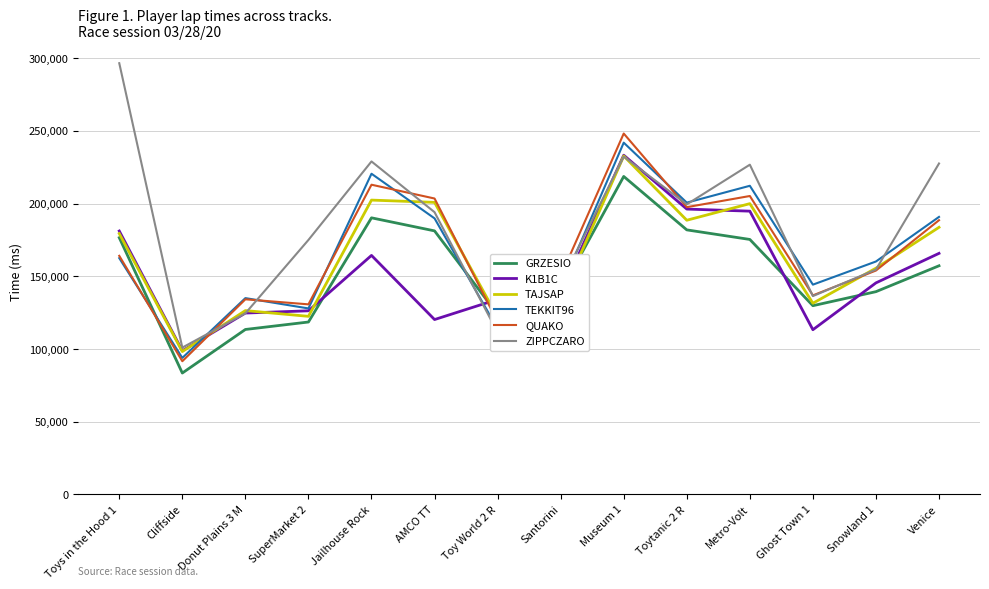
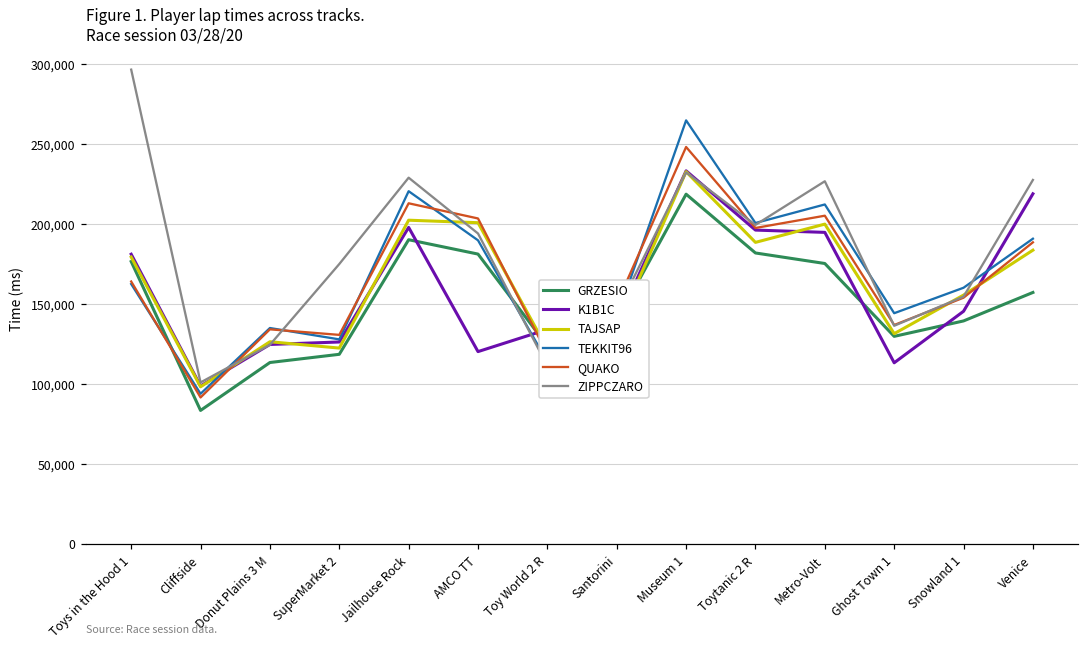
  {
    "GRZESIO": {
      "Toys in the Hood 1": "177,000",
      "Cliffside": "83,000",
      "Donut Plains 3 M": "113,000",
      "SuperMarket 2": "118,000",
      "Jailhouse Rock": "190,000",
      "AMCO TT": "181,000",
      "Museum 1": "219,000",
      "Toytanic 2 R": "182,000",
      "Metro-Volt": "175,000",
      "Snowland 1": "139,000",
      "Venice": "157,000"
    },
    "K1B1C": {
      "Toys in the Hood 1": "181,000",
-     "Jailhouse Rock": "164,000",
+     "Jailhouse Rock": "198,000",
      "AMCO TT": "120,000",
      "Metro-Volt": "195,000",
      "Ghost Town 1": "113,000",
      "Snowland 1": "145,000",
-     "Venice": "166,000"
+     "Venice": "219,000"
    },
    "TAJSAP": {
      "Toys in the Hood 1": "179,000",
      "SuperMarket 2": "122,000",
      "Jailhouse Rock": "202,000",
      "AMCO TT": "201,000",
      "Toytanic 2 R": "188,000",
      "Metro-Volt": "200,000",
      "Venice": "184,000"
    },
    "TEKKIT96": {
      "Cliffside": "94,000",
      "Jailhouse Rock": "220,000",
      "AMCO TT": "190,000",
-     "Museum 1": "242,000",
+     "Museum 1": "265,000",
      "Metro-Volt": "212,000",
      "Ghost Town 1": "144,000",
      "Snowland 1": "160,000",
      "Venice": "191,000"
    },
    "QUAKO": {
      "Cliffside": "92,000",
      "SuperMarket 2": "131,000",
      "Jailhouse Rock": "213,000",
      "AMCO TT": "203,000",
      "Museum 1": "248,000",
      "Metro-Volt": "205,000",
      "Venice": "189,000"
    },
    "ZIPPCZARO": {
      "Toys in the Hood 1": "297,000",
      "Cliffside": "101,000",
      "SuperMarket 2": "175,000",
      "Jailhouse Rock": "229,000",
      "AMCO TT": "194,000",
      "Metro-Volt": "227,000",
      "Venice": "228,000"
    }
  }
